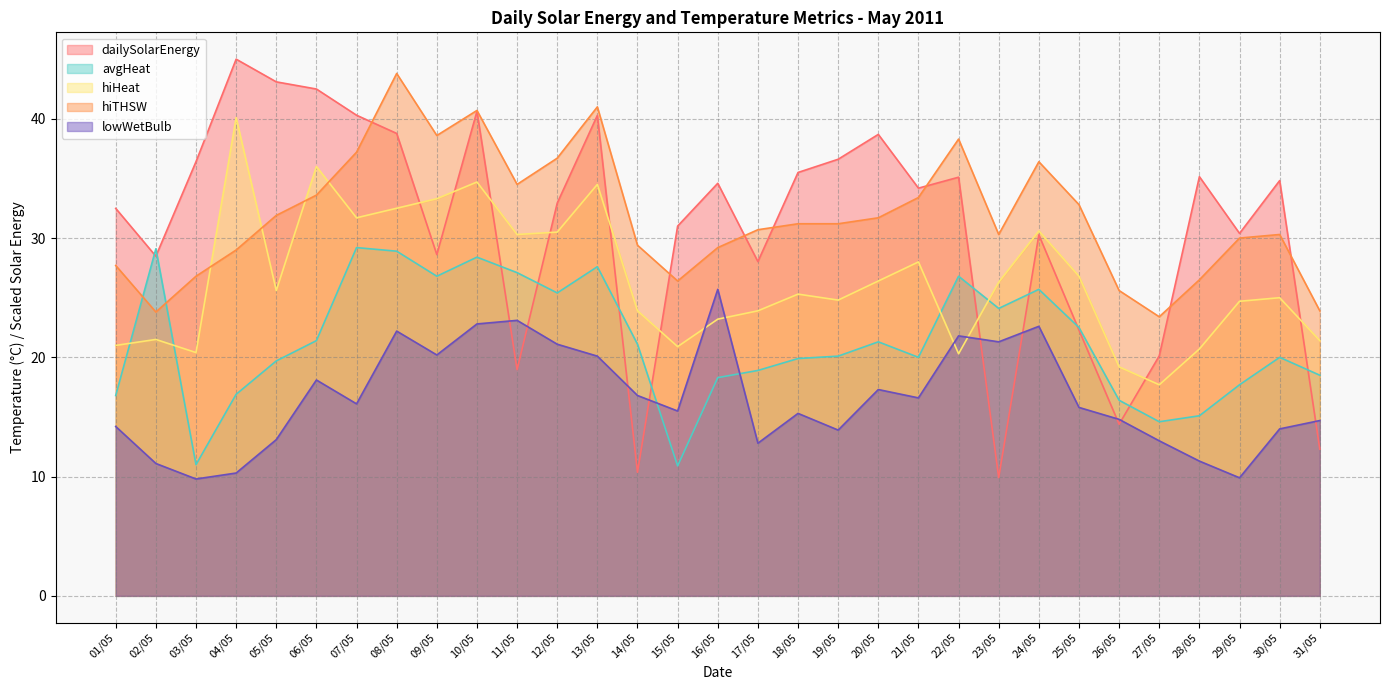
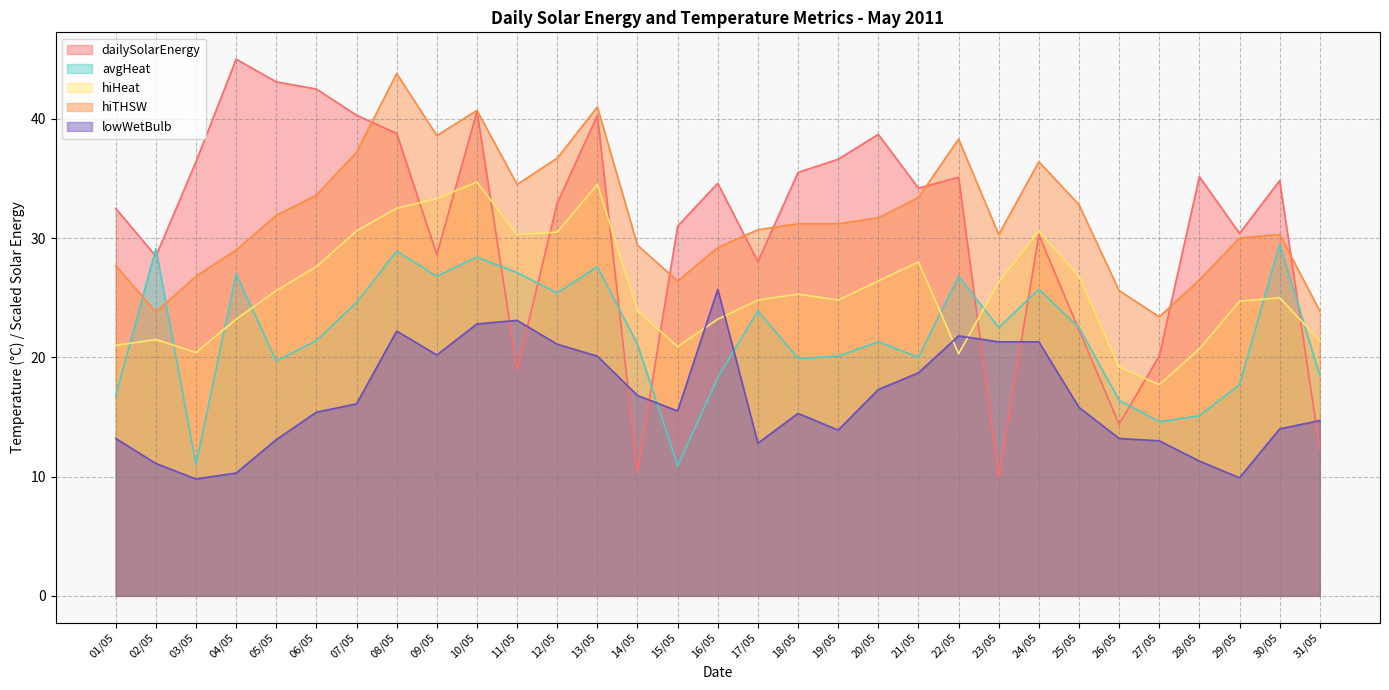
  {
    "avgHeat": {
      "01/05": 16.8,
      "02/05": 29.1,
      "03/05": 11.0,
-     "04/05": 16.9,
+     "04/05": 27.0,
      "05/05": 19.7,
      "06/05": 21.4,
-     "07/05": 29.2,
+     "07/05": 24.6,
      "08/05": 28.9,
      "09/05": 26.8,
      "10/05": 28.4,
      "11/05": 27.1,
      "12/05": 25.4,
      "13/05": 27.6,
      "14/05": 21.1,
      "15/05": 10.9,
      "16/05": 18.3,
-     "17/05": 18.9,
+     "17/05": 23.9,
      "18/05": 19.9,
      "19/05": 20.1,
      "20/05": 21.3,
      "21/05": 20.0,
      "22/05": 26.8,
-     "23/05": 24.1,
+     "23/05": 22.5,
      "24/05": 25.7,
      "25/05": 22.5,
      "26/05": 16.4,
      "27/05": 14.6,
      "28/05": 15.1,
      "29/05": 17.7,
-     "30/05": 20.0,
+     "30/05": 29.5,
      "31/05": 18.5
    },
    "hiHeat": {
      "01/05": 21.0,
      "02/05": 21.5,
      "03/05": 20.4,
-     "04/05": 40.1,
+     "04/05": 23.2,
      "05/05": 25.6,
-     "06/05": 36.0,
-     "07/05": 31.7,
+     "06/05": 27.6,
+     "07/05": 30.6,
      "08/05": 32.5,
      "09/05": 33.3,
      "10/05": 34.7,
      "11/05": 30.3,
      "12/05": 30.5,
      "13/05": 34.5,
      "14/05": 23.9,
      "15/05": 20.9,
      "16/05": 23.2,
-     "17/05": 23.9,
+     "17/05": 24.8,
      "18/05": 25.3,
      "19/05": 24.8,
      "20/05": 26.4,
      "21/05": 28.0,
      "22/05": 20.3,
      "23/05": 26.3,
      "24/05": 30.6,
      "25/05": 26.8,
      "26/05": 19.2,
      "27/05": 17.7,
      "28/05": 20.7,
      "29/05": 24.7,
      "30/05": 25.0,
      "31/05": 21.4
    },
    "lowWetBulb": {
-     "01/05": 14.2,
+     "01/05": 13.2,
      "02/05": 11.1,
      "03/05": 9.8,
      "04/05": 10.3,
      "05/05": 13.1,
-     "06/05": 18.1,
+     "06/05": 15.4,
      "07/05": 16.1,
      "08/05": 22.2,
      "09/05": 20.2,
      "10/05": 22.8,
      "11/05": 23.1,
      "12/05": 21.1,
      "13/05": 20.1,
      "14/05": 16.8,
      "15/05": 15.5,
      "16/05": 25.7,
      "17/05": 12.8,
      "18/05": 15.3,
      "19/05": 13.9,
      "20/05": 17.3,
-     "21/05": 16.6,
+     "21/05": 18.7,
      "22/05": 21.8,
      "23/05": 21.3,
-     "24/05": 22.6,
+     "24/05": 21.3,
      "25/05": 15.8,
-     "26/05": 14.8,
+     "26/05": 13.2,
      "27/05": 13.0,
      "28/05": 11.3,
      "29/05": 9.9,
      "30/05": 14.0,
      "31/05": 14.7
    }
  }
